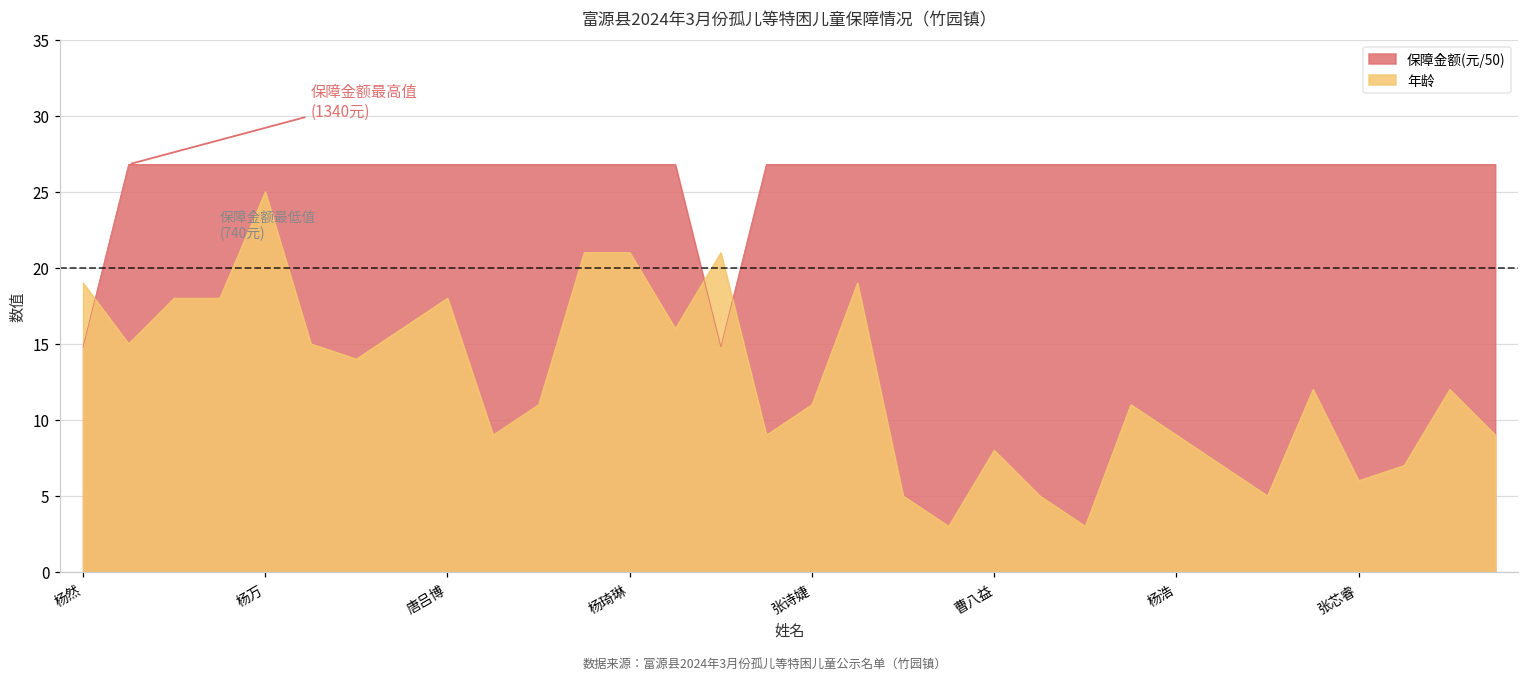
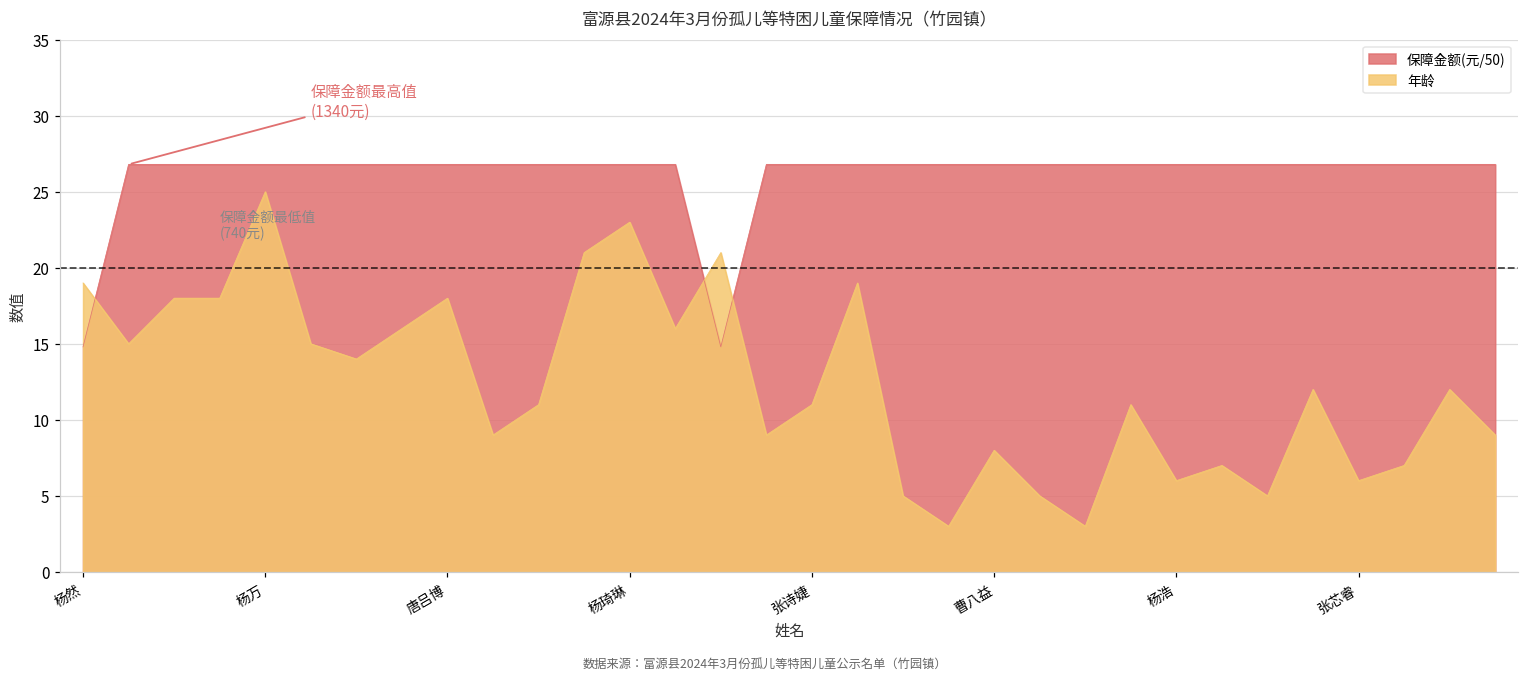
  {
    "保障金额(元/50)": {
      "杨然": 14.8,
      "唐吕博": 26.8,
      "杨琦琳": 26.8,
      "张诗婕": 26.8,
      "曹八益": 26.8,
      "杨浩": 26.8,
      "张芯睿": 26.8
    },
    "年龄": {
      "杨然": 19,
      "唐吕博": 18,
-     "杨琦琳": 21,
+     "杨琦琳": 23,
      "张诗婕": 11,
      "曹八益": 8,
-     "杨浩": 9,
+     "杨浩": 6,
      "张芯睿": 6
    }
  }
